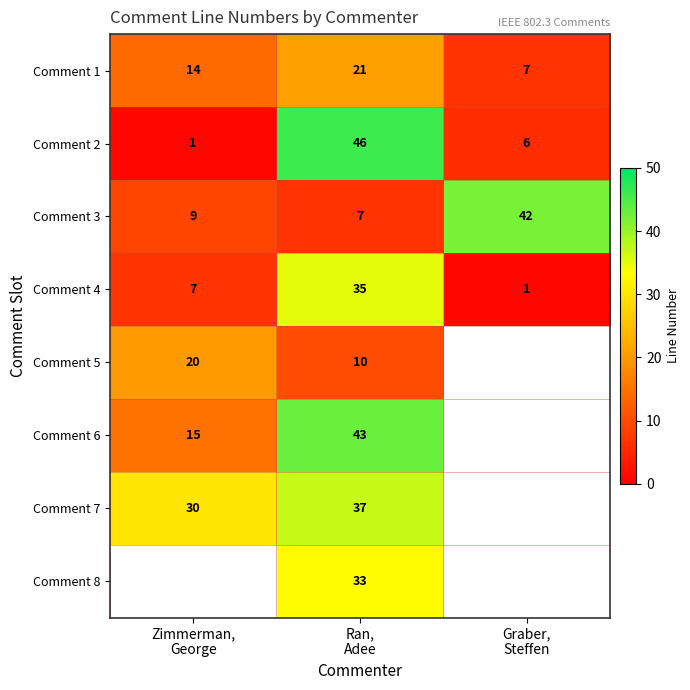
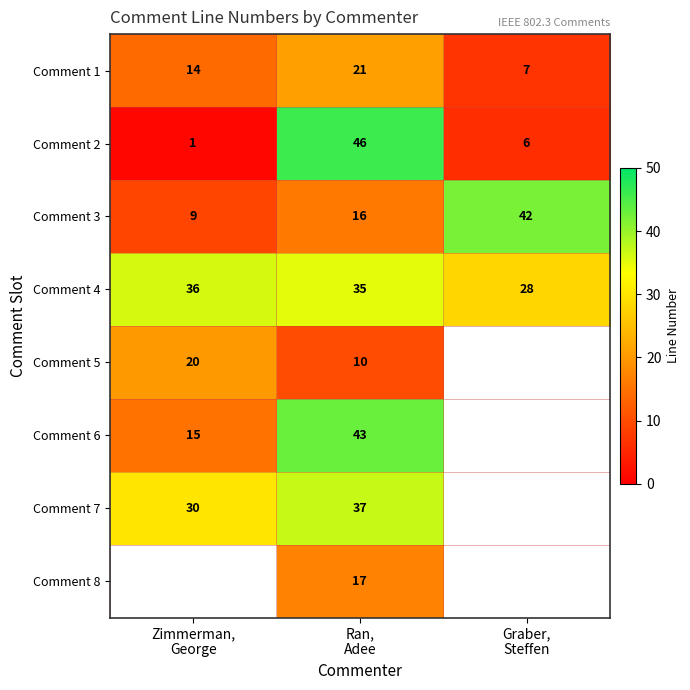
  {
    "Comment 1": {
      "Zimmerman, George": 14,
      "Ran, Adee": 21,
      "Graber, Steffen": 7
    },
    "Comment 2": {
      "Zimmerman, George": 1,
      "Ran, Adee": 46,
      "Graber, Steffen": 6
    },
    "Comment 3": {
      "Zimmerman, George": 9,
-     "Ran, Adee": 7,
+     "Ran, Adee": 16,
      "Graber, Steffen": 42
    },
    "Comment 4": {
-     "Zimmerman, George": 7,
+     "Zimmerman, George": 36,
      "Ran, Adee": 35,
-     "Graber, Steffen": 1
+     "Graber, Steffen": 28
    },
    "Comment 5": {
      "Zimmerman, George": 20,
      "Ran, Adee": 10
    },
    "Comment 6": {
      "Zimmerman, George": 15,
      "Ran, Adee": 43
    },
    "Comment 7": {
      "Zimmerman, George": 30,
      "Ran, Adee": 37
    },
    "Comment 8": {
-     "Ran, Adee": 33
+     "Ran, Adee": 17
    }
  }
